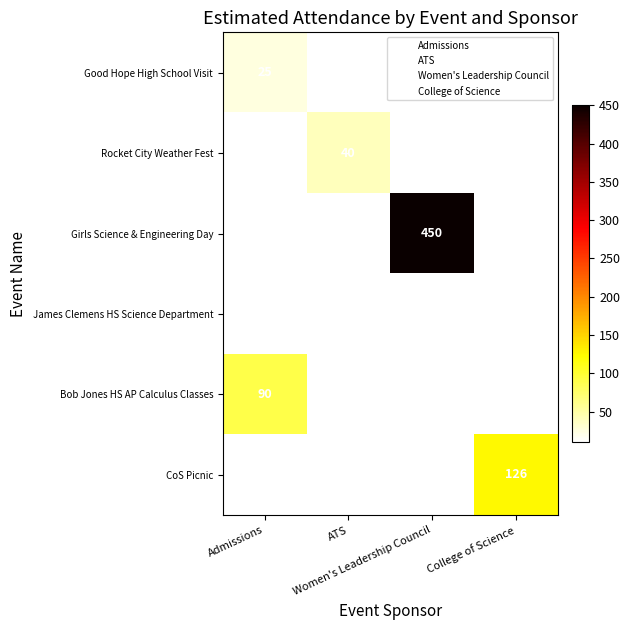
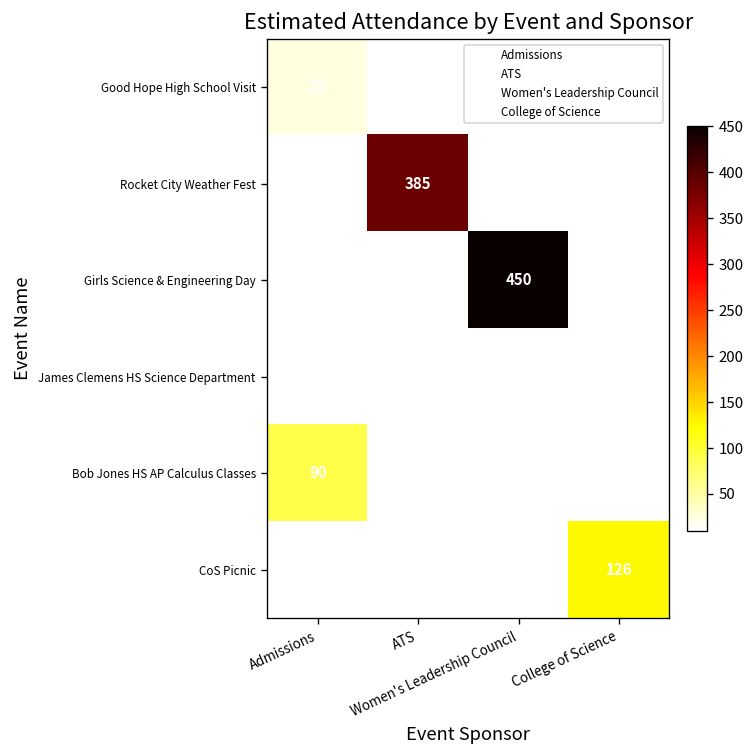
  {
    "Rocket City Weather Fest": {
-     "ATS": 40
+     "ATS": 385
    }
  }
